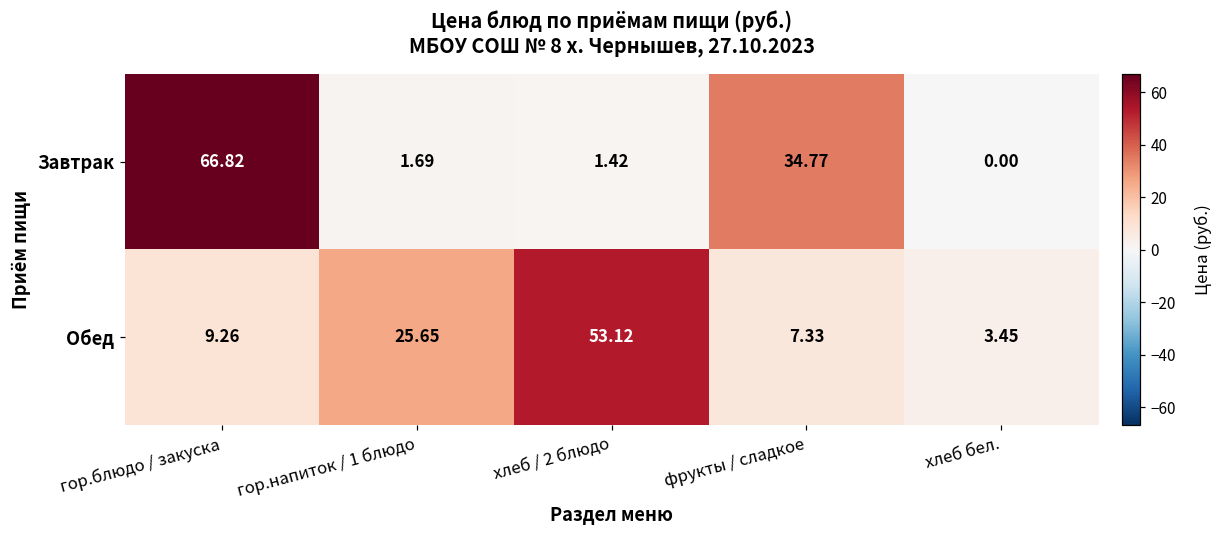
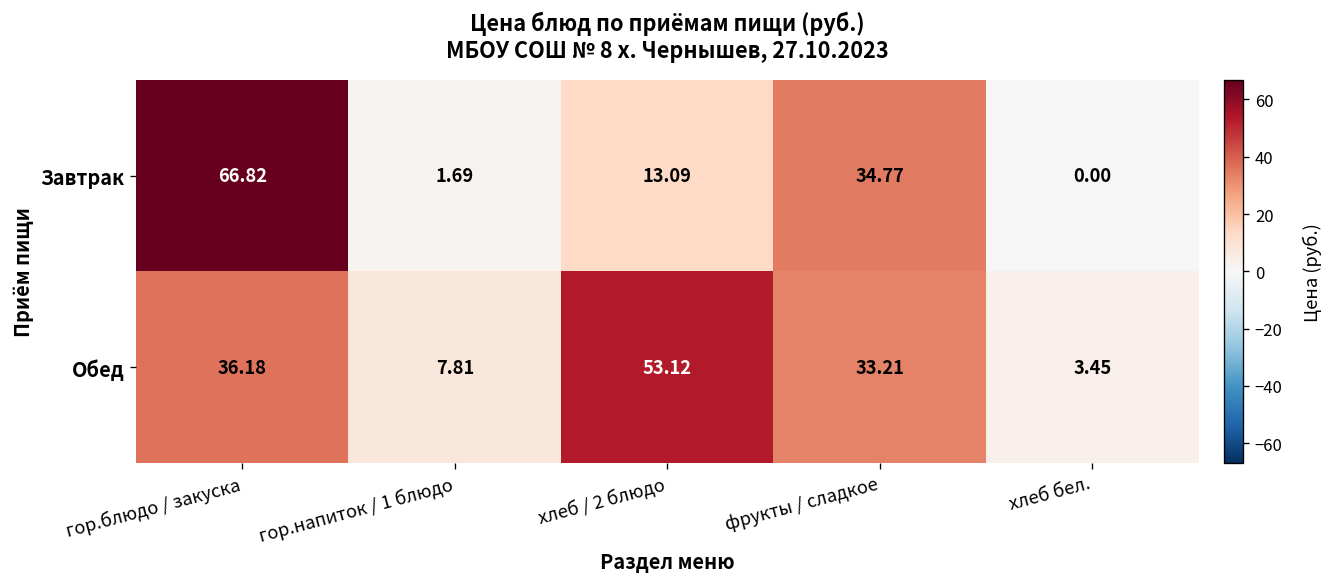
  {
    "Завтрак": {
      "гор.блюдо / закуска": 66.82,
      "гор.напиток / 1 блюдо": 1.69,
-     "хлеб / 2 блюдо": 1.42,
+     "хлеб / 2 блюдо": 13.09,
      "фрукты / сладкое": 34.77,
      "хлеб бел.": 0.00
    },
    "Обед": {
-     "гор.блюдо / закуска": 9.26,
-     "гор.напиток / 1 блюдо": 25.65,
+     "гор.блюдо / закуска": 36.18,
+     "гор.напиток / 1 блюдо": 7.81,
      "хлеб / 2 блюдо": 53.12,
-     "фрукты / сладкое": 7.33,
+     "фрукты / сладкое": 33.21,
      "хлеб бел.": 3.45
    }
  }
